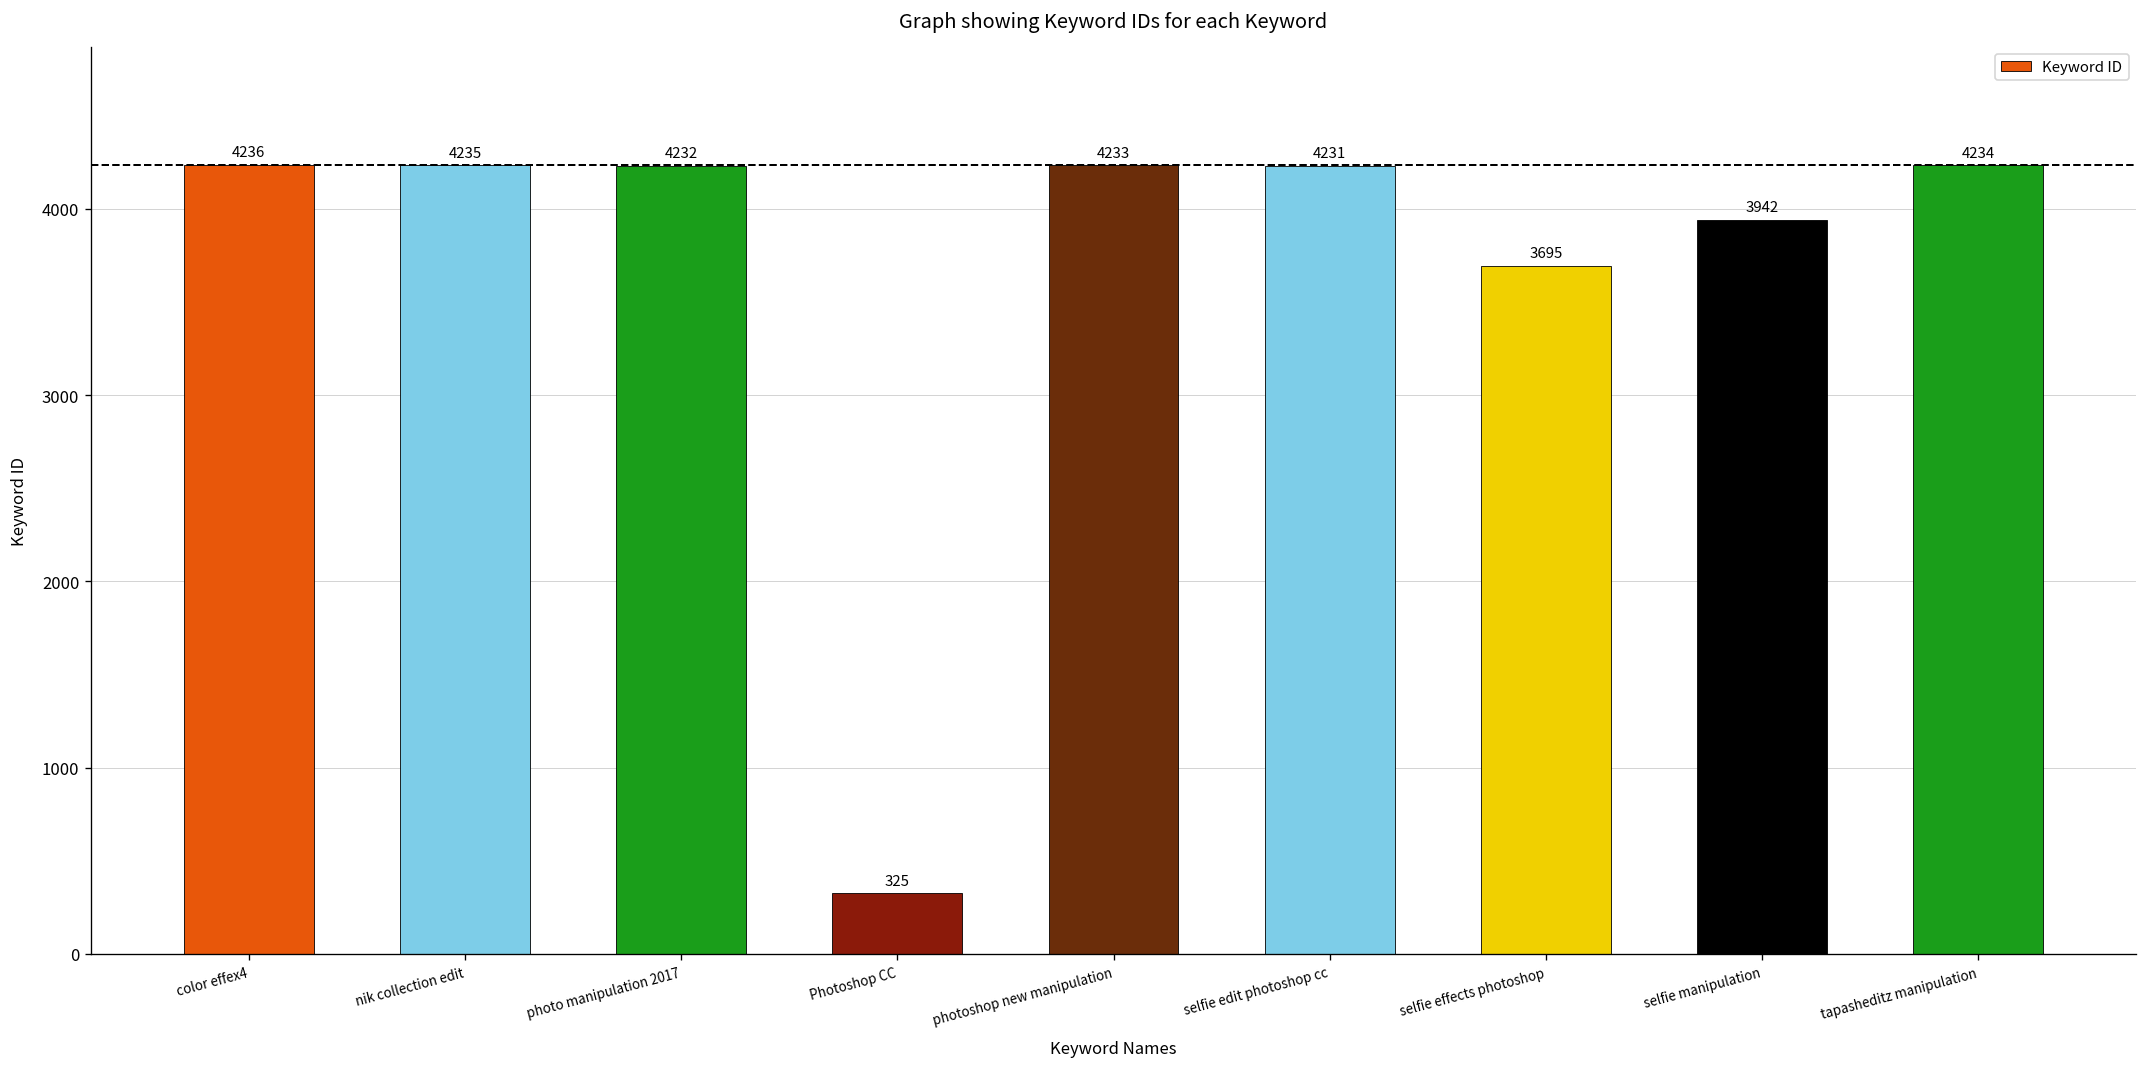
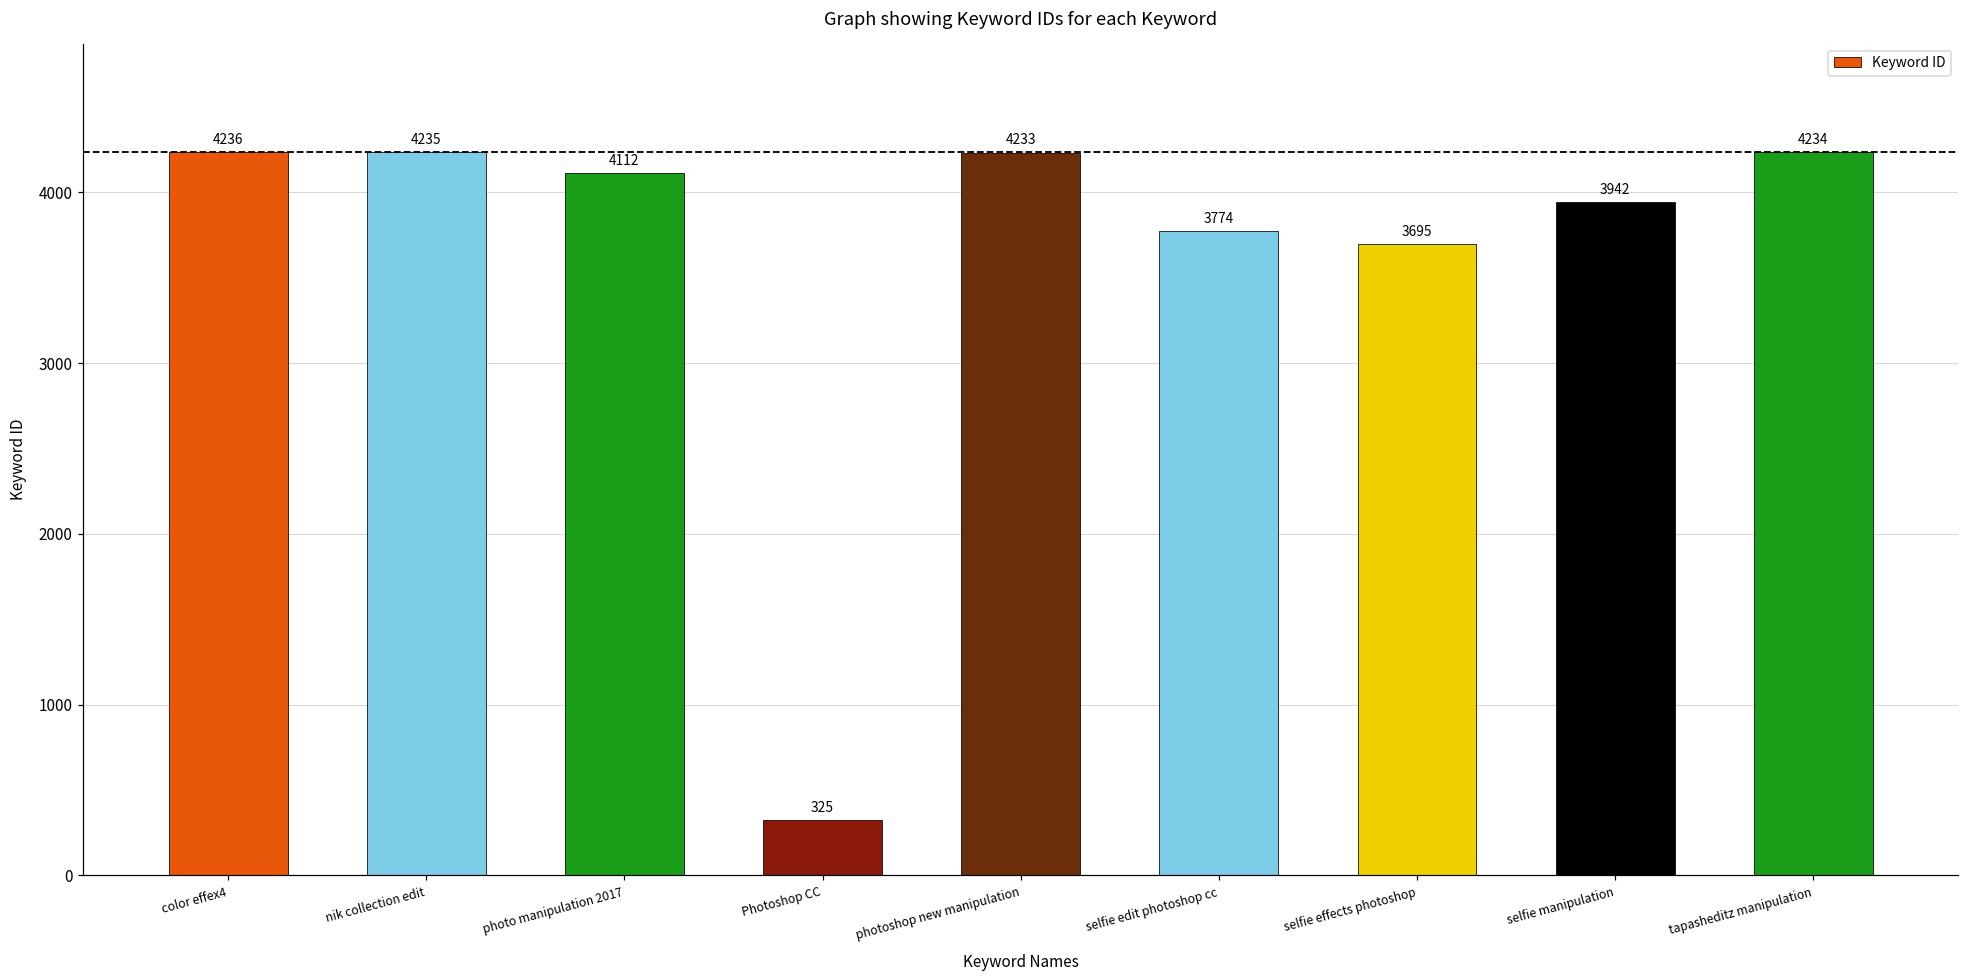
  {
    "color effex4": 4236,
    "nik collection edit": 4235,
-   "photo manipulation 2017": 4232,
+   "photo manipulation 2017": 4112,
    "Photoshop CC": 325,
    "photoshop new manipulation": 4233,
-   "selfie edit photoshop cc": 4231,
+   "selfie edit photoshop cc": 3774,
    "selfie effects photoshop": 3695,
    "selfie manipulation": 3942,
    "tapasheditz manipulation": 4234
  }
